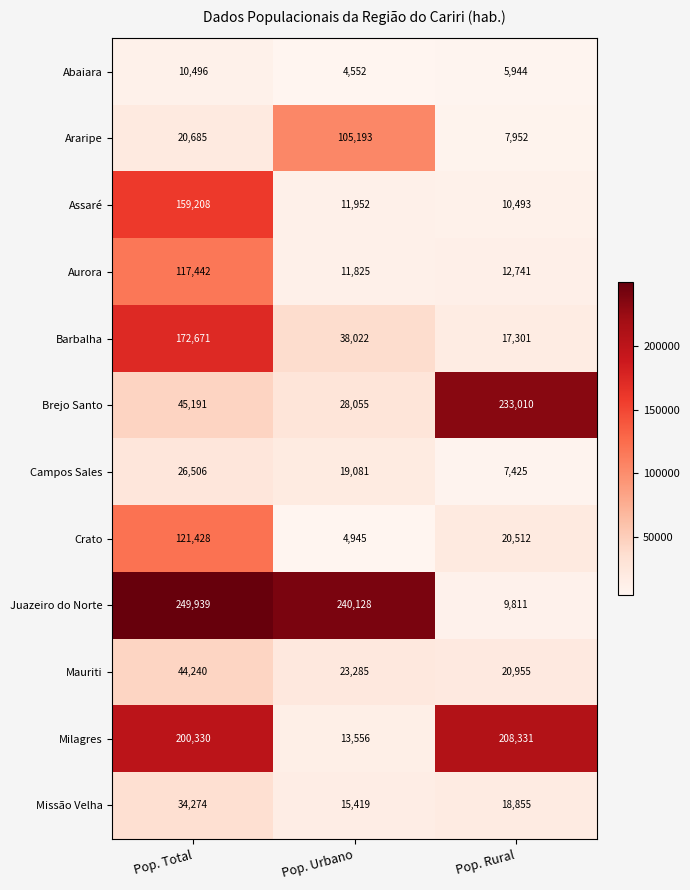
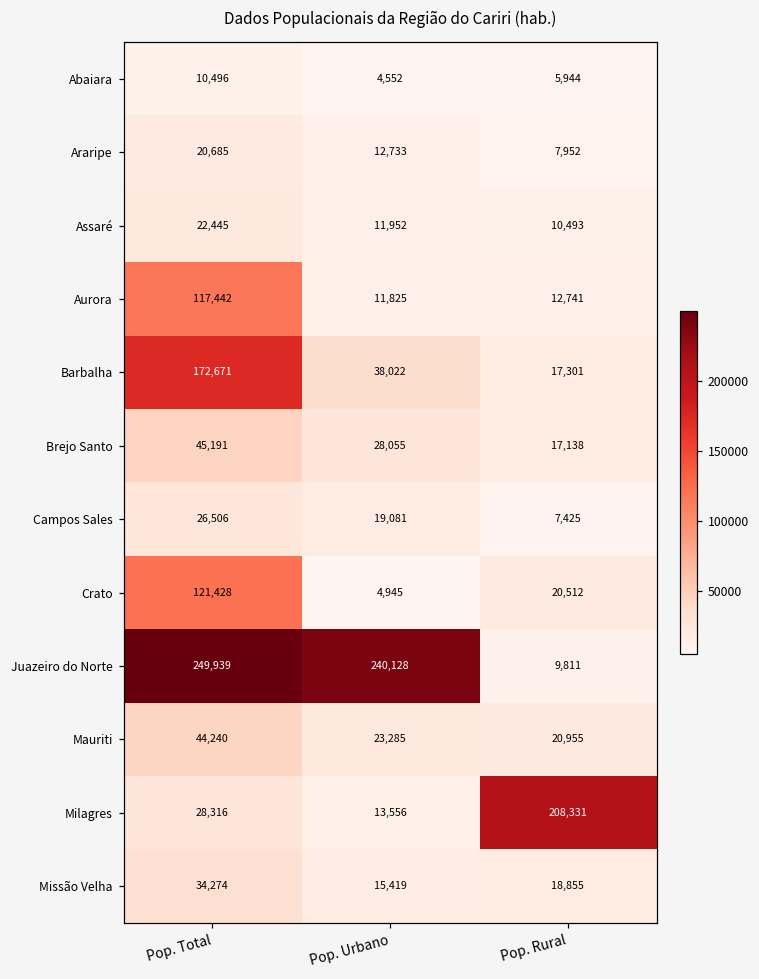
  {
    "Abaiara": {
      "Pop. Total": "10,496",
      "Pop. Urbano": "4,552",
      "Pop. Rural": "5,944"
    },
    "Araripe": {
      "Pop. Total": "20,685",
-     "Pop. Urbano": "105,193",
+     "Pop. Urbano": "12,733",
      "Pop. Rural": "7,952"
    },
    "Assaré": {
-     "Pop. Total": "159,208",
+     "Pop. Total": "22,445",
      "Pop. Urbano": "11,952",
      "Pop. Rural": "10,493"
    },
    "Aurora": {
      "Pop. Total": "117,442",
      "Pop. Urbano": "11,825",
      "Pop. Rural": "12,741"
    },
    "Barbalha": {
      "Pop. Total": "172,671",
      "Pop. Urbano": "38,022",
      "Pop. Rural": "17,301"
    },
    "Brejo Santo": {
      "Pop. Total": "45,191",
      "Pop. Urbano": "28,055",
-     "Pop. Rural": "233,010"
+     "Pop. Rural": "17,138"
    },
    "Campos Sales": {
      "Pop. Total": "26,506",
      "Pop. Urbano": "19,081",
      "Pop. Rural": "7,425"
    },
    "Crato": {
      "Pop. Total": "121,428",
      "Pop. Urbano": "4,945",
      "Pop. Rural": "20,512"
    },
    "Juazeiro do Norte": {
      "Pop. Total": "249,939",
      "Pop. Urbano": "240,128",
      "Pop. Rural": "9,811"
    },
    "Mauriti": {
      "Pop. Total": "44,240",
      "Pop. Urbano": "23,285",
      "Pop. Rural": "20,955"
    },
    "Milagres": {
-     "Pop. Total": "200,330",
+     "Pop. Total": "28,316",
      "Pop. Urbano": "13,556",
      "Pop. Rural": "208,331"
    },
    "Missão Velha": {
      "Pop. Total": "34,274",
      "Pop. Urbano": "15,419",
      "Pop. Rural": "18,855"
    }
  }
